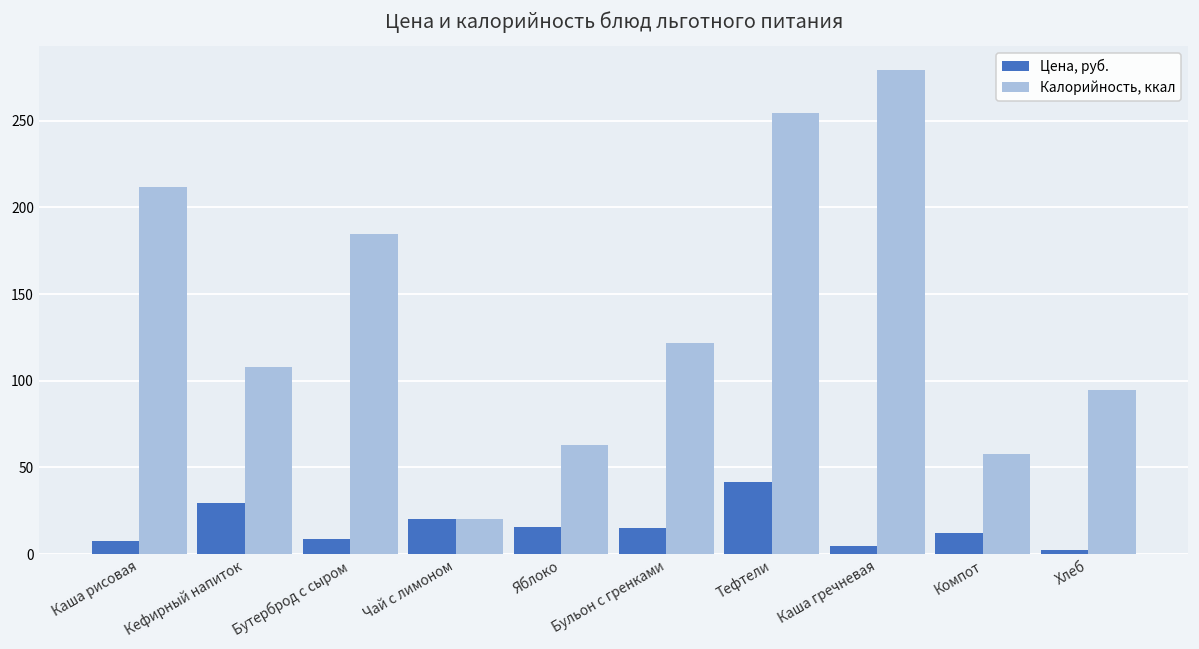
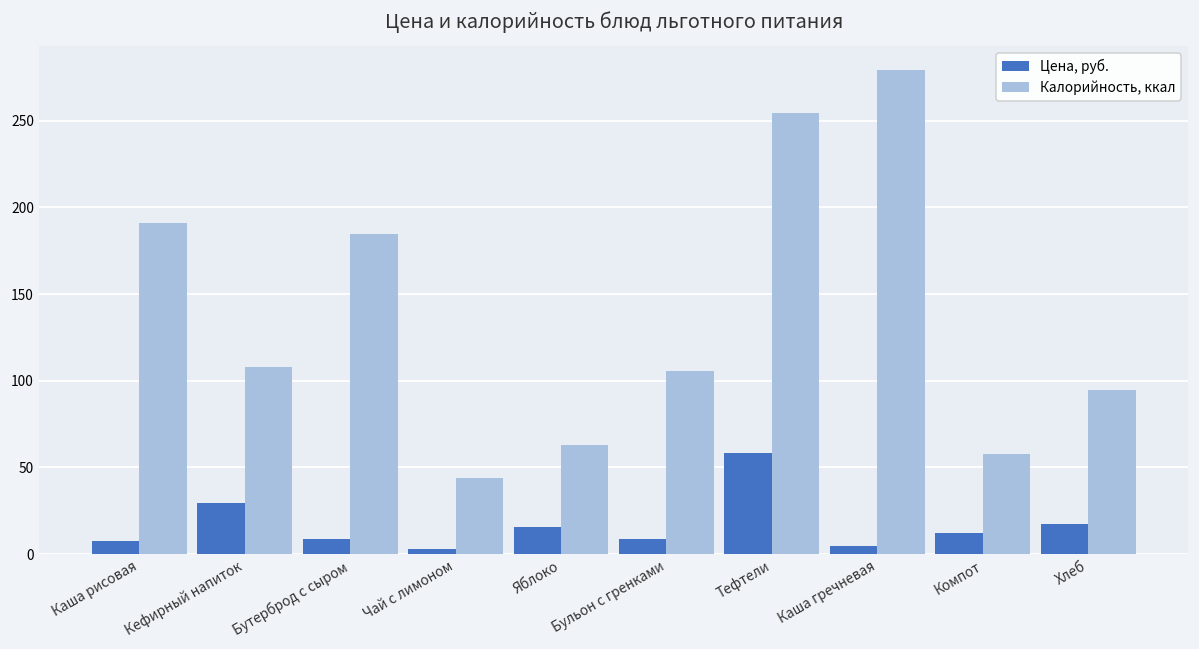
  {
    "Цена, руб.": {
      "Каша рисовая": 8,
      "Кефирный напиток": 30,
      "Бутерброд с сыром": 9,
-     "Чай с лимоном": 20,
+     "Чай с лимоном": 3,
      "Яблоко": 16,
-     "Бульон с гренками": 15,
-     "Тефтели": 42,
+     "Бульон с гренками": 9,
+     "Тефтели": 58,
      "Каша гречневая": 5,
      "Компот": 12,
-     "Хлеб": 3
+     "Хлеб": 17
    },
    "Калорийность, ккал": {
-     "Каша рисовая": 212,
+     "Каша рисовая": 191,
      "Кефирный напиток": 108,
      "Бутерброд с сыром": 185,
-     "Чай с лимоном": 21,
+     "Чай с лимоном": 44,
      "Яблоко": 63,
-     "Бульон с гренками": 122,
+     "Бульон с гренками": 106,
      "Тефтели": 255,
      "Каша гречневая": 279,
      "Компот": 58,
      "Хлеб": 95
    }
  }
